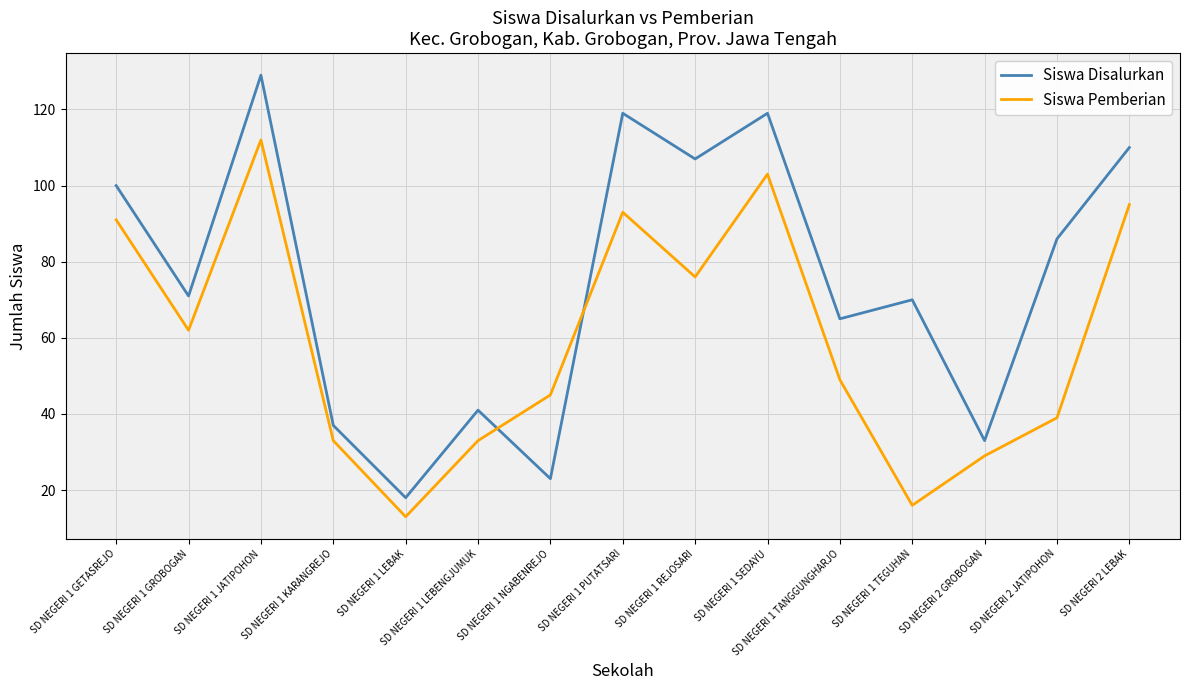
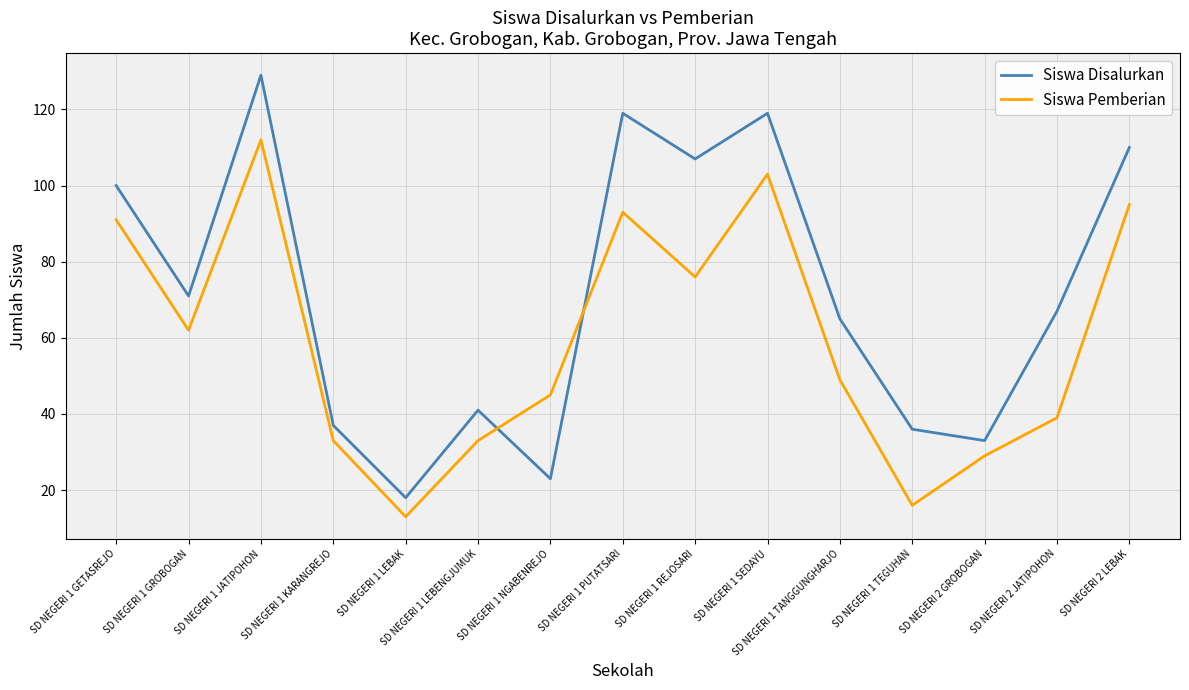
  {
    "Siswa Disalurkan": {
      "SD NEGERI 1 GETASREJO": 100,
      "SD NEGERI 1 GROBOGAN": 71,
      "SD NEGERI 1 JATIPOHON": 129,
      "SD NEGERI 1 KARANGREJO": 37,
      "SD NEGERI 1 LEBAK": 18,
      "SD NEGERI 1 LEBENGJUMUK": 41,
      "SD NEGERI 1 NGABENREJO": 23,
      "SD NEGERI 1 PUTATSARI": 119,
      "SD NEGERI 1 REJOSARI": 107,
      "SD NEGERI 1 SEDAYU": 119,
      "SD NEGERI 1 TANGGUNGHARJO": 65,
-     "SD NEGERI 1 TEGUHAN": 70,
+     "SD NEGERI 1 TEGUHAN": 36,
      "SD NEGERI 2 GROBOGAN": 33,
-     "SD NEGERI 2 JATIPOHON": 86,
+     "SD NEGERI 2 JATIPOHON": 67,
      "SD NEGERI 2 LEBAK": 110
    },
    "Siswa Pemberian": {
      "SD NEGERI 1 GETASREJO": 91,
      "SD NEGERI 1 GROBOGAN": 62,
      "SD NEGERI 1 JATIPOHON": 112,
      "SD NEGERI 1 KARANGREJO": 33,
      "SD NEGERI 1 LEBAK": 13,
      "SD NEGERI 1 LEBENGJUMUK": 33,
      "SD NEGERI 1 NGABENREJO": 45,
      "SD NEGERI 1 PUTATSARI": 93,
      "SD NEGERI 1 REJOSARI": 76,
      "SD NEGERI 1 SEDAYU": 103,
      "SD NEGERI 1 TANGGUNGHARJO": 49,
      "SD NEGERI 1 TEGUHAN": 16,
      "SD NEGERI 2 GROBOGAN": 29,
      "SD NEGERI 2 JATIPOHON": 39,
      "SD NEGERI 2 LEBAK": 95
    }
  }
